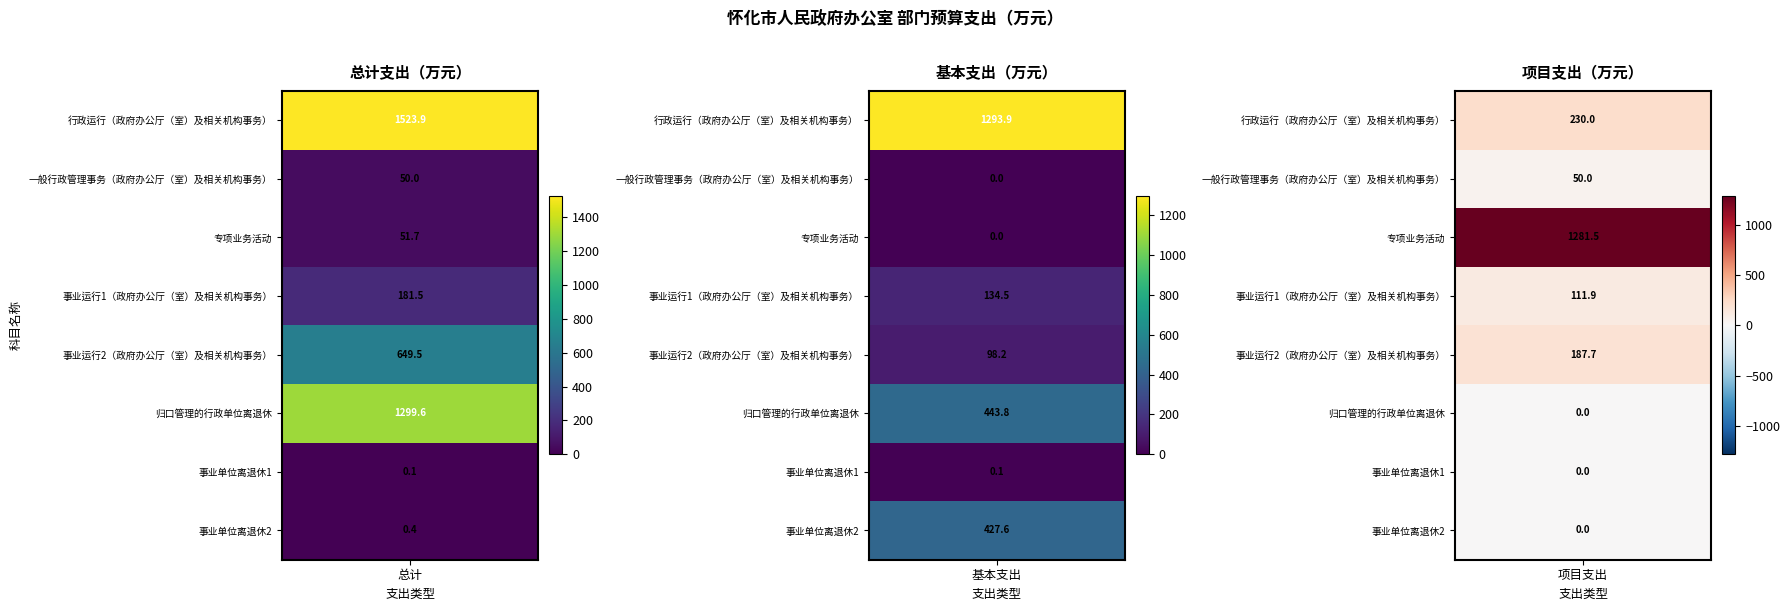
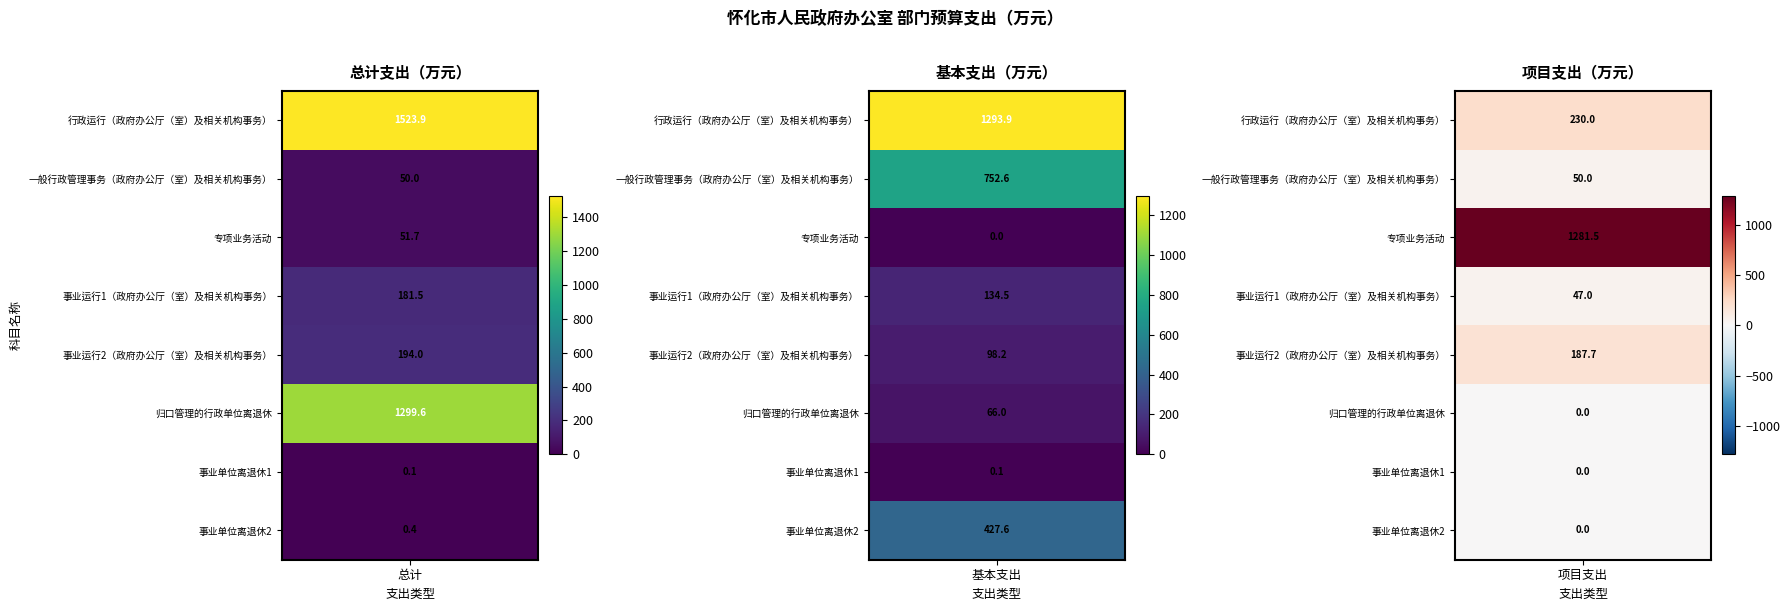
  {
    "总计支出（万元）": {
      "行政运行（政府办公厅（室）及相关机构事务）": {
        "总计": 1523.9
      },
      "一般行政管理事务（政府办公厅（室）及相关机构事务）": {
        "总计": 50.0
      },
      "专项业务活动": {
        "总计": 51.7
      },
      "事业运行1（政府办公厅（室）及相关机构事务）": {
        "总计": 181.5
      },
      "事业运行2（政府办公厅（室）及相关机构事务）": {
-       "总计": 649.5
+       "总计": 194.0
      },
      "归口管理的行政单位离退休": {
        "总计": 1299.6
      },
      "事业单位离退休1": {
        "总计": 0.1
      },
      "事业单位离退休2": {
        "总计": 0.4
      }
    },
    "基本支出（万元）": {
      "行政运行（政府办公厅（室）及相关机构事务）": {
        "基本支出": 1293.9
      },
      "一般行政管理事务（政府办公厅（室）及相关机构事务）": {
-       "基本支出": 0.0
+       "基本支出": 752.6
      },
      "专项业务活动": {
        "基本支出": 0.0
      },
      "事业运行1（政府办公厅（室）及相关机构事务）": {
        "基本支出": 134.5
      },
      "事业运行2（政府办公厅（室）及相关机构事务）": {
        "基本支出": 98.2
      },
      "归口管理的行政单位离退休": {
-       "基本支出": 443.8
+       "基本支出": 66.0
      },
      "事业单位离退休1": {
        "基本支出": 0.1
      },
      "事业单位离退休2": {
        "基本支出": 427.6
      }
    },
    "项目支出（万元）": {
      "行政运行（政府办公厅（室）及相关机构事务）": {
        "项目支出": 230.0
      },
      "一般行政管理事务（政府办公厅（室）及相关机构事务）": {
        "项目支出": 50.0
      },
      "专项业务活动": {
        "项目支出": 1281.5
      },
      "事业运行1（政府办公厅（室）及相关机构事务）": {
-       "项目支出": 111.9
+       "项目支出": 47.0
      },
      "事业运行2（政府办公厅（室）及相关机构事务）": {
        "项目支出": 187.7
      },
      "归口管理的行政单位离退休": {
        "项目支出": 0.0
      },
      "事业单位离退休1": {
        "项目支出": 0.0
      },
      "事业单位离退休2": {
        "项目支出": 0.0
      }
    }
  }
